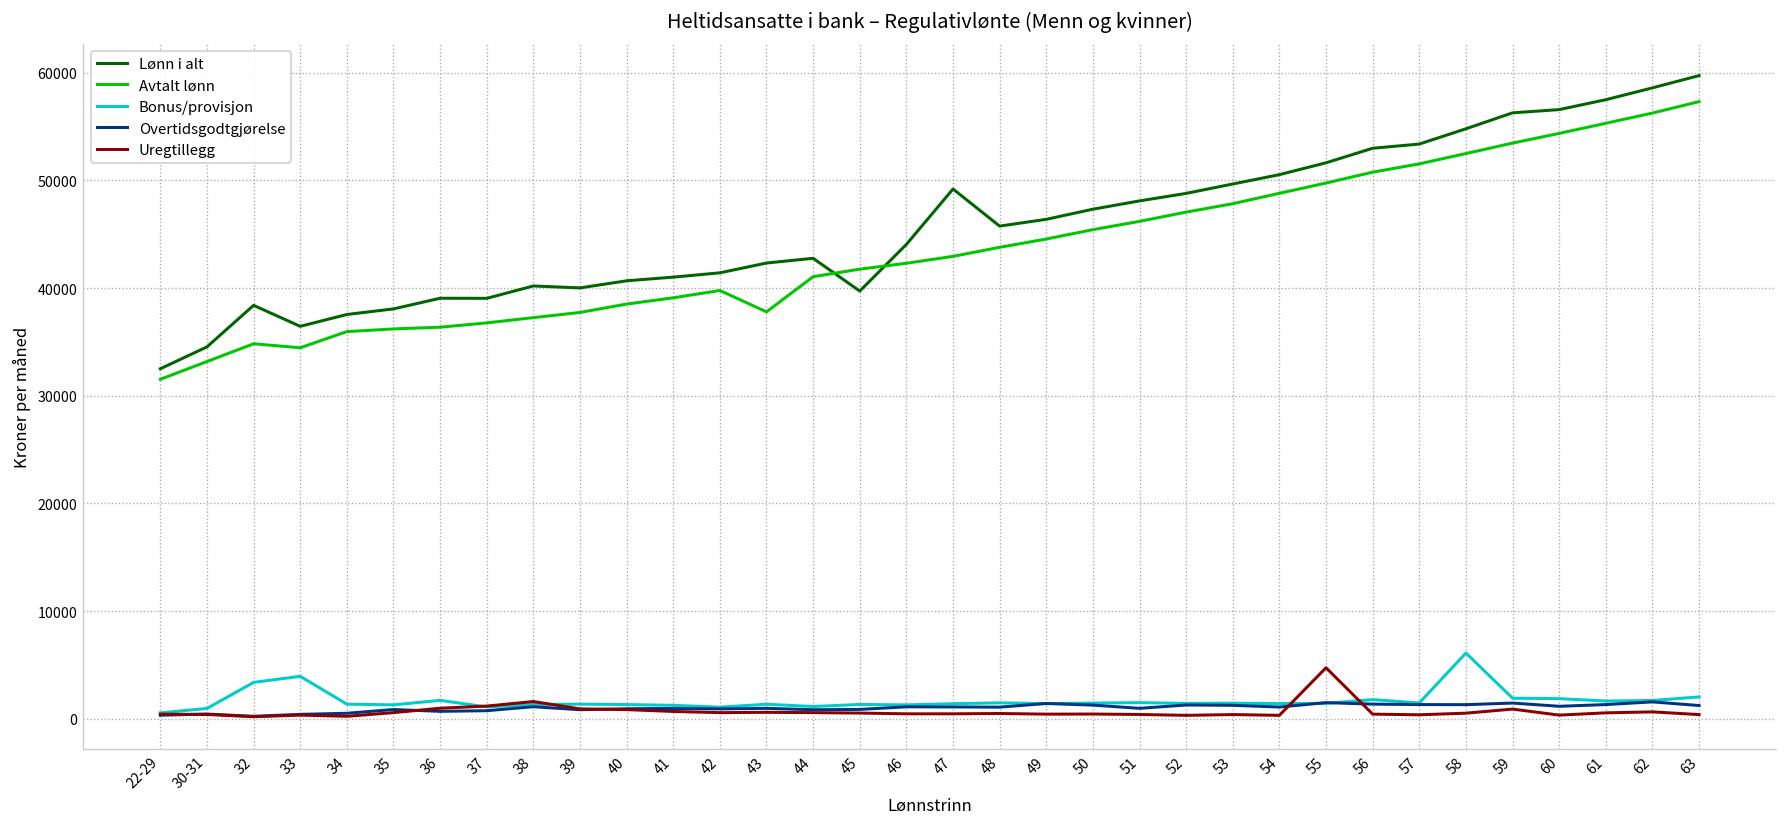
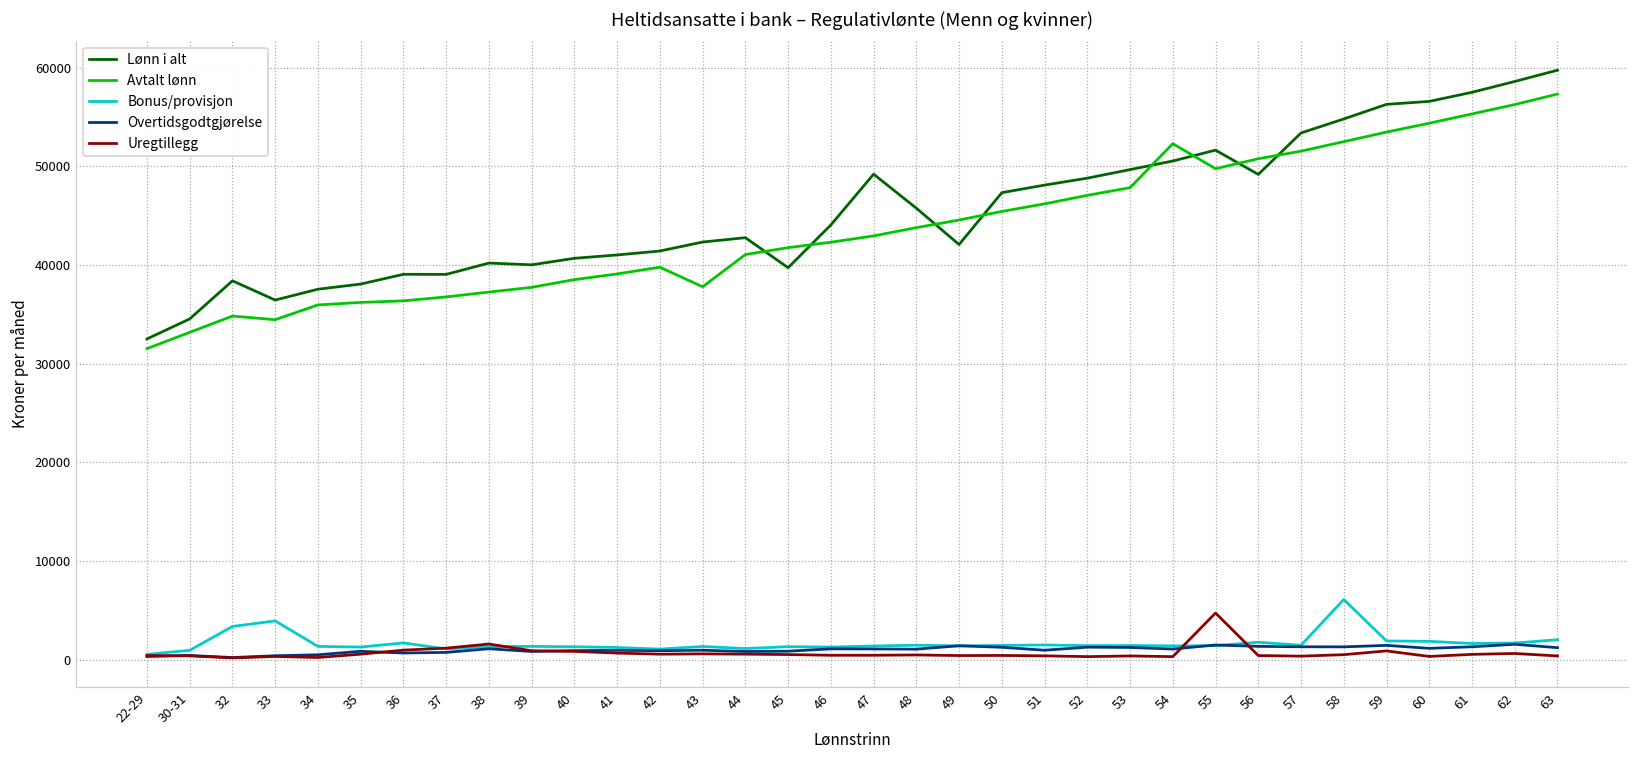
  {
    "Lønn i alt": {
      "22-29": 33000,
      "30-31": 35000,
      "32": 38000,
      "33": 36000,
      "34": 38000,
      "35": 38000,
      "36": 39000,
      "37": 39000,
      "38": 40000,
      "39": 40000,
      "40": 41000,
      "41": 41000,
      "42": 41000,
      "43": 42000,
      "44": 43000,
      "45": 40000,
      "46": 44000,
      "47": 49000,
      "48": 46000,
-     "49": 46000,
+     "49": 42000,
      "50": 47000,
      "51": 48000,
      "52": 49000,
      "53": 50000,
      "54": 51000,
      "55": 52000,
-     "56": 53000,
+     "56": 49000,
      "57": 53000,
      "58": 55000,
      "59": 56000,
      "60": 57000,
      "61": 58000,
      "62": 59000,
      "63": 60000
    },
    "Avtalt lønn": {
      "22-29": 32000,
      "30-31": 33000,
      "32": 35000,
      "33": 34000,
      "34": 36000,
      "35": 36000,
      "36": 36000,
      "37": 37000,
      "38": 37000,
      "39": 38000,
      "40": 39000,
      "41": 39000,
      "42": 40000,
      "43": 38000,
      "44": 41000,
      "45": 42000,
      "46": 42000,
      "47": 43000,
      "48": 44000,
      "49": 45000,
      "50": 45000,
      "51": 46000,
      "52": 47000,
      "53": 48000,
-     "54": 49000,
+     "54": 52000,
      "55": 50000,
      "56": 51000,
      "57": 52000,
      "58": 53000,
      "59": 53000,
      "60": 54000,
      "61": 55000,
      "62": 56000,
      "63": 57000
    },
    "Bonus/provisjon": {
      "30-31": 1000,
      "32": 3000,
      "33": 4000,
      "34": 1000,
      "35": 1000,
      "36": 2000,
      "39": 1000,
      "40": 1000,
      "41": 1000,
      "43": 1000,
      "44": 1000,
      "45": 1000,
      "47": 1000,
      "48": 1000,
      "51": 2000,
      "54": 1000,
      "56": 2000,
      "58": 6000,
      "59": 2000,
      "60": 2000,
      "61": 2000,
      "63": 2000
    },
    "Overtidsgodtgjørelse": {
      "34": 1000,
      "35": 1000,
      "36": 1000,
      "37": 1000,
      "43": 1000,
      "45": 1000,
      "47": 1000,
      "48": 1000,
      "51": 1000,
      "54": 1000,
      "56": 1000,
      "58": 1000,
      "59": 1000,
      "60": 1000,
      "61": 1000,
      "63": 1000
    },
    "Uregtillegg": {
      "34": 0,
      "35": 1000,
      "36": 1000,
      "42": 1000,
      "43": 1000,
      "45": 1000,
      "46": 0,
      "47": 0,
      "48": 0,
      "49": 0,
      "50": 0,
      "51": 0,
      "52": 0,
      "53": 0,
      "54": 0,
      "55": 5000,
      "56": 0,
      "57": 0,
      "58": 1000,
      "59": 1000,
      "60": 0,
      "61": 1000,
      "62": 1000,
      "63": 0
    }
  }
